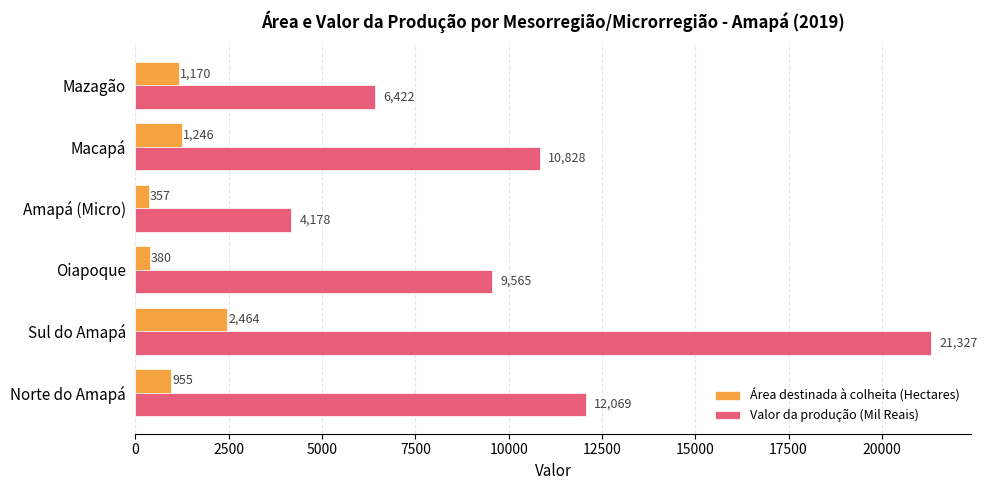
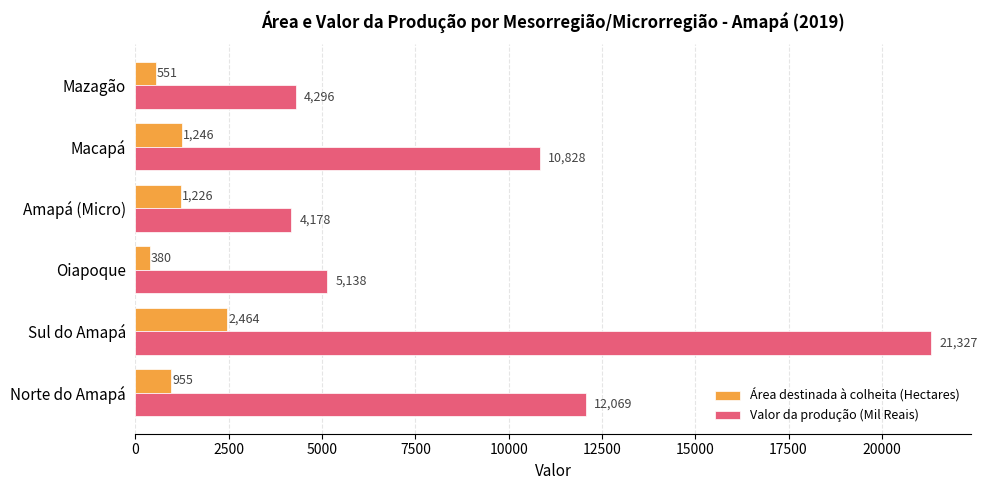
  {
    "Área destinada à colheita (Hectares)": {
-     "Mazagão": "1,170",
+     "Mazagão": "551",
      "Macapá": "1,246",
-     "Amapá (Micro)": "357",
+     "Amapá (Micro)": "1,226",
      "Oiapoque": "380",
      "Sul do Amapá": "2,464",
      "Norte do Amapá": "955"
    },
    "Valor da produção (Mil Reais)": {
-     "Mazagão": "6,422",
+     "Mazagão": "4,296",
      "Macapá": "10,828",
      "Amapá (Micro)": "4,178",
-     "Oiapoque": "9,565",
+     "Oiapoque": "5,138",
      "Sul do Amapá": "21,327",
      "Norte do Amapá": "12,069"
    }
  }
